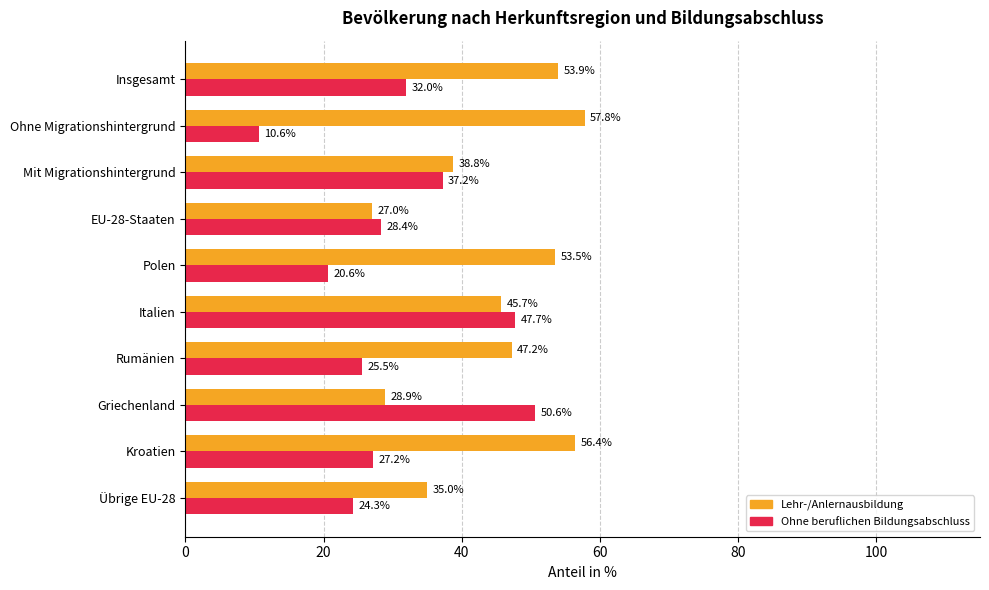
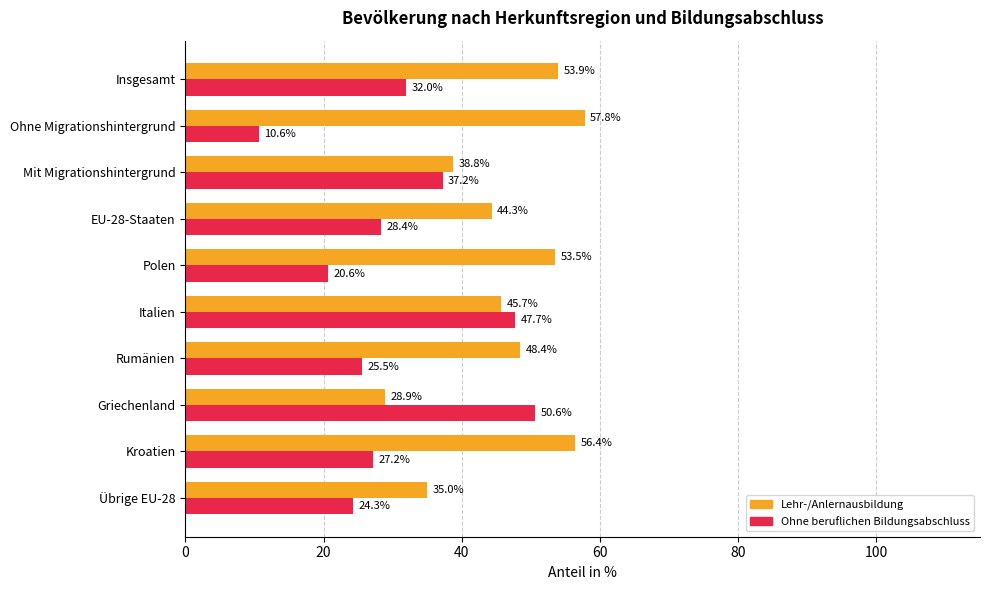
  {
    "Lehr-/Anlernausbildung": {
      "Insgesamt": "53.9%",
      "Ohne Migrationshintergrund": "57.8%",
      "Mit Migrationshintergrund": "38.8%",
-     "EU-28-Staaten": "27.0%",
+     "EU-28-Staaten": "44.3%",
      "Polen": "53.5%",
      "Italien": "45.7%",
-     "Rumänien": "47.2%",
+     "Rumänien": "48.4%",
      "Griechenland": "28.9%",
      "Kroatien": "56.4%",
      "Übrige EU-28": "35.0%"
    },
    "Ohne beruflichen Bildungsabschluss": {
      "Insgesamt": "32.0%",
      "Ohne Migrationshintergrund": "10.6%",
      "Mit Migrationshintergrund": "37.2%",
      "EU-28-Staaten": "28.4%",
      "Polen": "20.6%",
      "Italien": "47.7%",
      "Rumänien": "25.5%",
      "Griechenland": "50.6%",
      "Kroatien": "27.2%",
      "Übrige EU-28": "24.3%"
    }
  }
